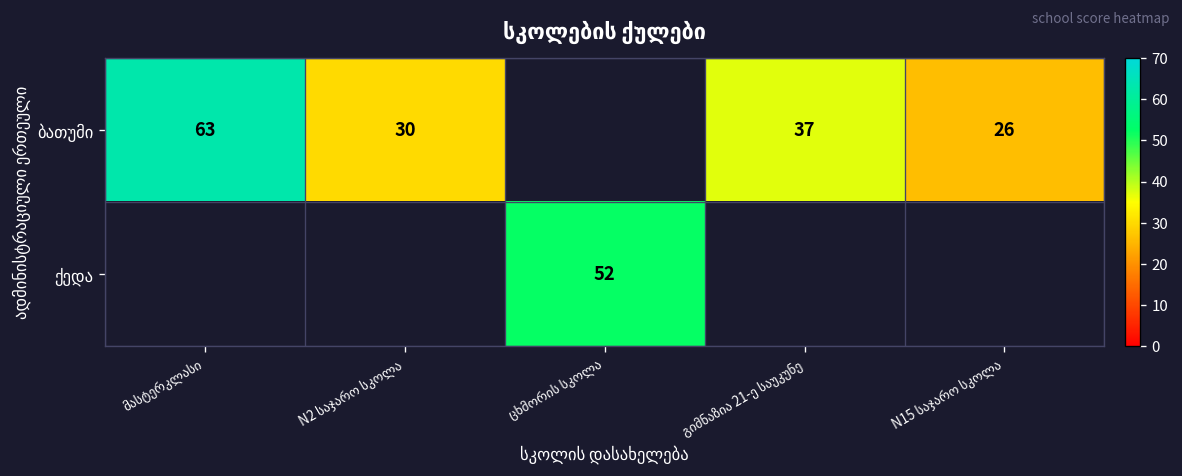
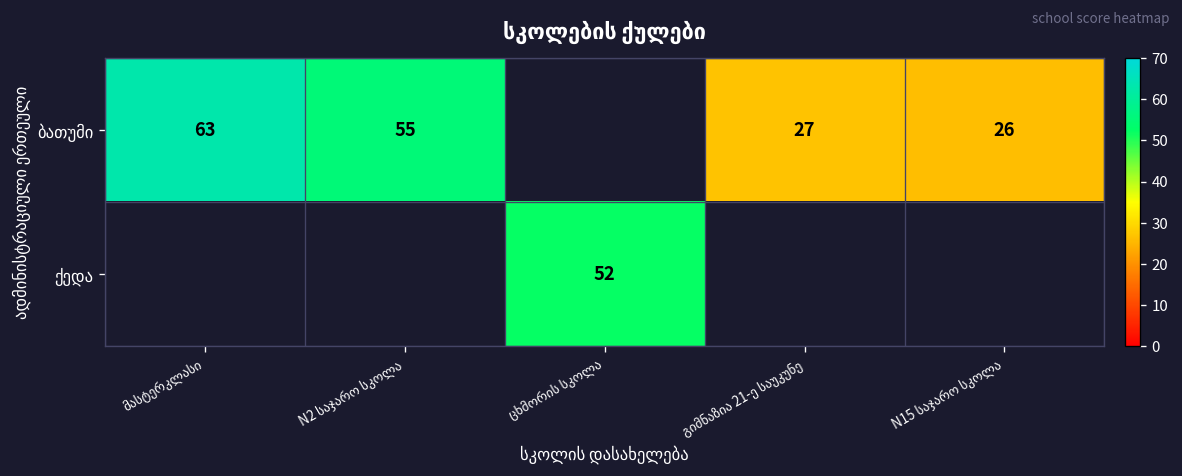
  {
    "ბათუმი": {
      "მასტერკლასი": 63,
-     "N2 საჯარო სკოლა": 30,
-     "გიმნაზია 21-ე საუკუნე": 37,
+     "N2 საჯარო სკოლა": 55,
+     "გიმნაზია 21-ე საუკუნე": 27,
      "N15 საჯარო სკოლა": 26
    },
    "ქედა": {
      "ცხმორის სკოლა": 52
    }
  }
